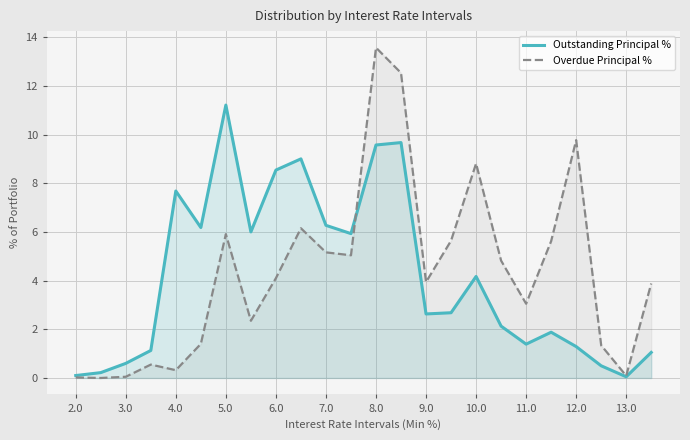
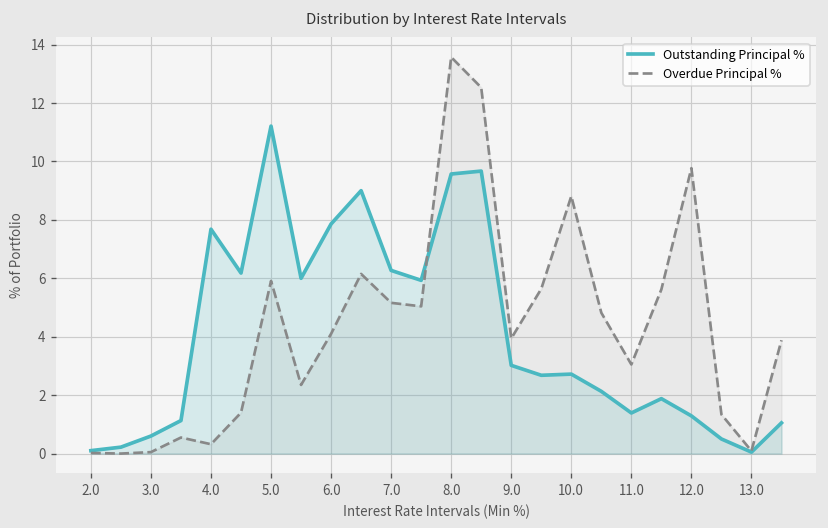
  {
    "Outstanding Principal %": {
      "3.0": 0.6,
      "4.0": 7.7,
      "5.0": 11.2,
-     "6.0": 8.5,
+     "6.0": 7.9,
      "7.0": 6.3,
      "8.0": 9.6,
-     "9.0": 2.6,
-     "10.0": 4.2,
+     "9.0": 3.0,
+     "10.0": 2.7,
      "11.0": 1.4,
      "12.0": 1.3
    },
    "Overdue Principal %": {
      "3.0": 0.1,
      "4.0": 0.3,
      "5.0": 5.9,
      "6.0": 4.1,
      "7.0": 5.2,
      "8.0": 13.6,
      "9.0": 3.9,
      "10.0": 8.8,
      "11.0": 3.1,
      "12.0": 9.8
    }
  }
